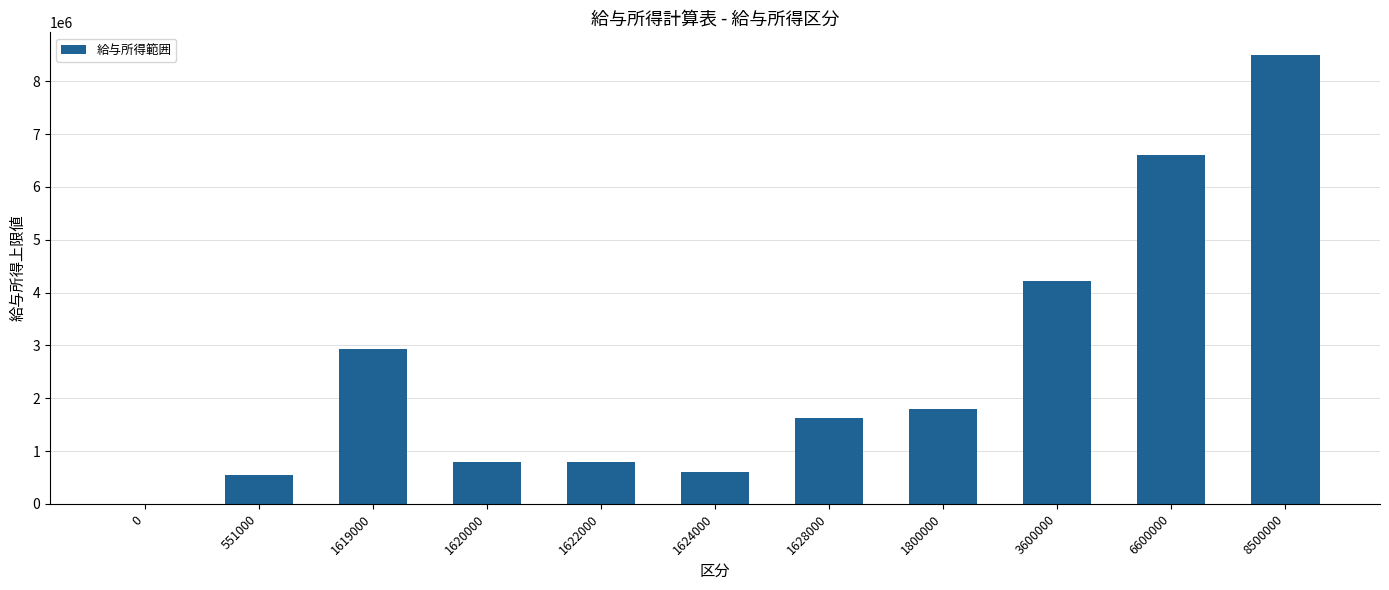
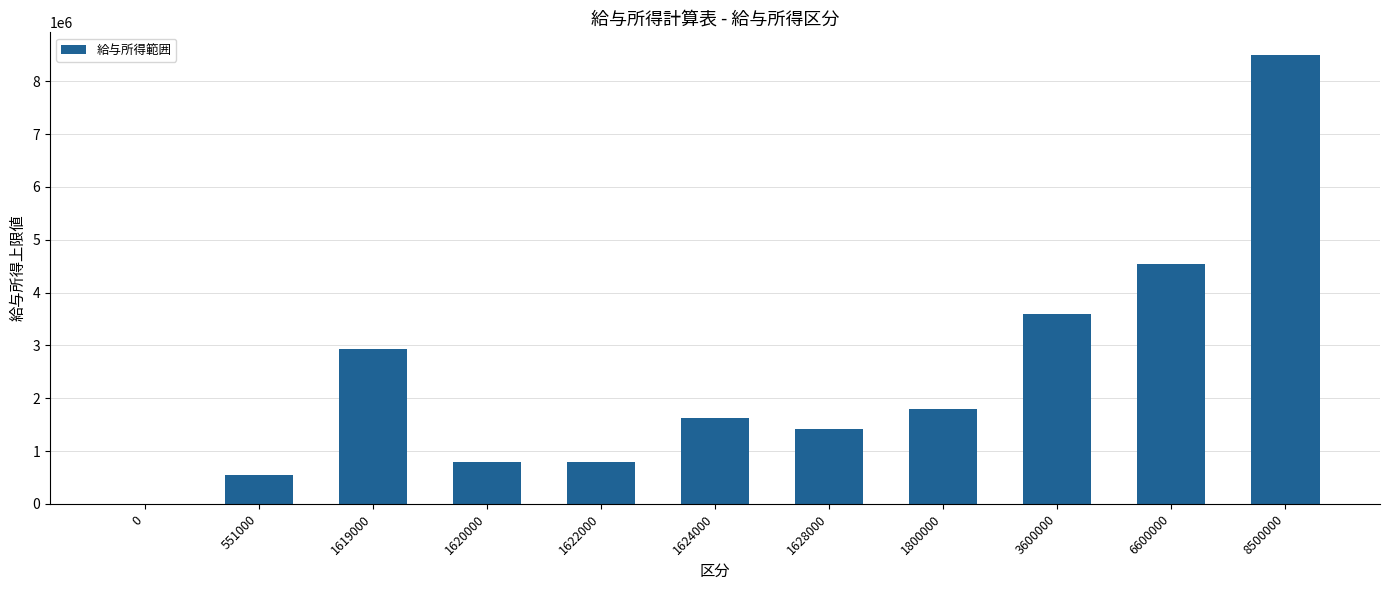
  {
    "0": 0,
    "551000": 600000,
    "1619000": 2900000,
    "1620000": 800000,
    "1622000": 800000,
-   "1624000": 600000,
-   "1628000": 1600000,
+   "1624000": 1600000,
+   "1628000": 1400000,
    "1800000": 1800000,
-   "3600000": 4200000,
-   "6600000": 6600000,
+   "3600000": 3600000,
+   "6600000": 4500000,
    "8500000": 8500000
  }
